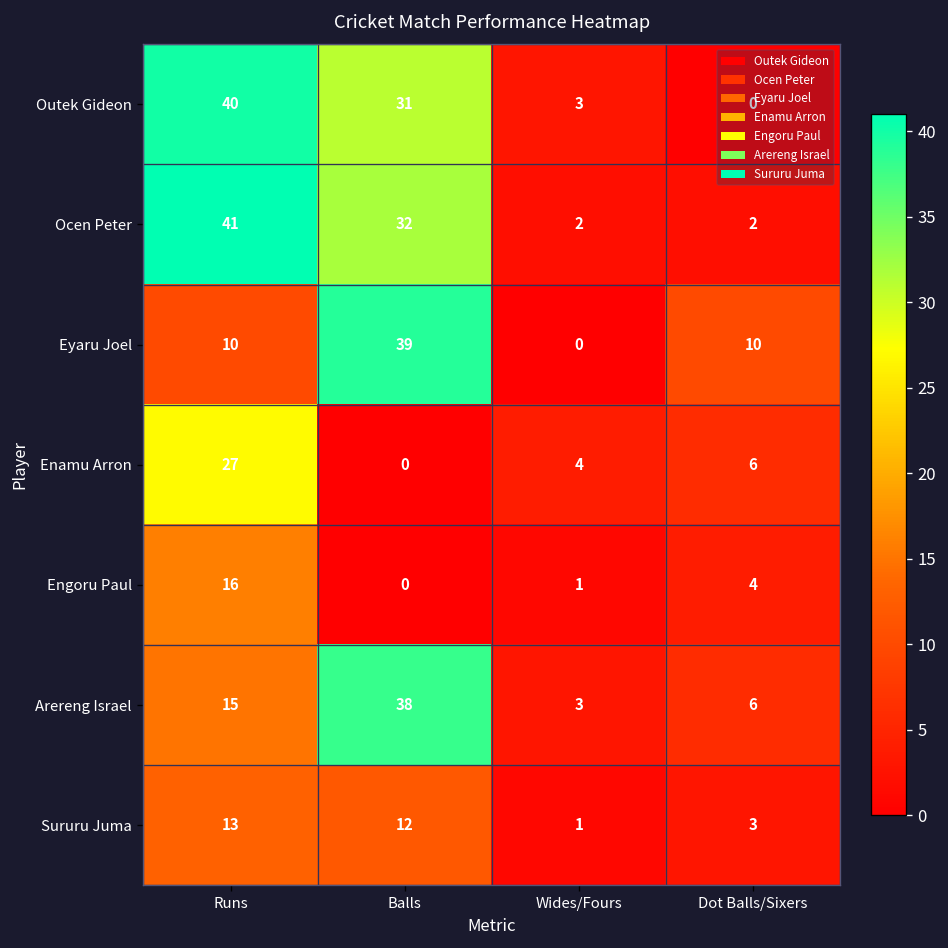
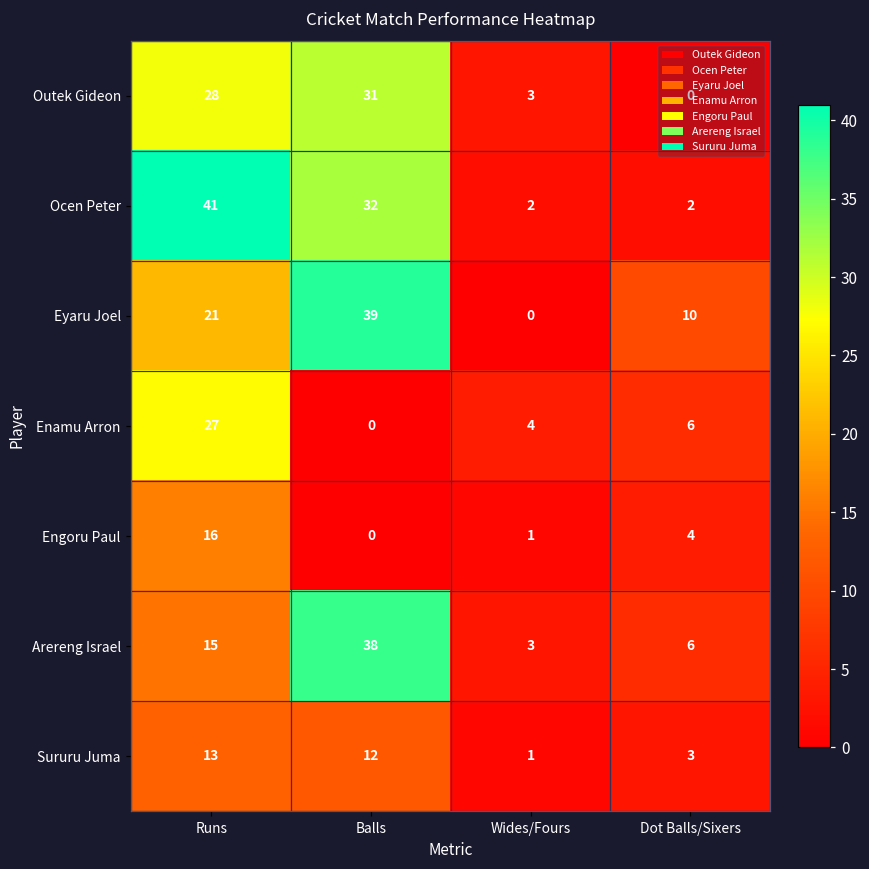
  {
    "Outek Gideon": {
-     "Runs": 40,
+     "Runs": 28,
      "Balls": 31,
      "Wides/Fours": 3
    },
    "Ocen Peter": {
      "Runs": 41,
      "Balls": 32,
      "Wides/Fours": 2,
      "Dot Balls/Sixers": 2
    },
    "Eyaru Joel": {
-     "Runs": 10,
+     "Runs": 21,
      "Balls": 39,
      "Wides/Fours": 0,
      "Dot Balls/Sixers": 10
    },
    "Enamu Arron": {
      "Runs": 27,
      "Balls": 0,
      "Wides/Fours": 4,
      "Dot Balls/Sixers": 6
    },
    "Engoru Paul": {
      "Runs": 16,
      "Balls": 0,
      "Wides/Fours": 1,
      "Dot Balls/Sixers": 4
    },
    "Arereng Israel": {
      "Runs": 15,
      "Balls": 38,
      "Wides/Fours": 3,
      "Dot Balls/Sixers": 6
    },
    "Sururu Juma": {
      "Runs": 13,
      "Balls": 12,
      "Wides/Fours": 1,
      "Dot Balls/Sixers": 3
    }
  }
